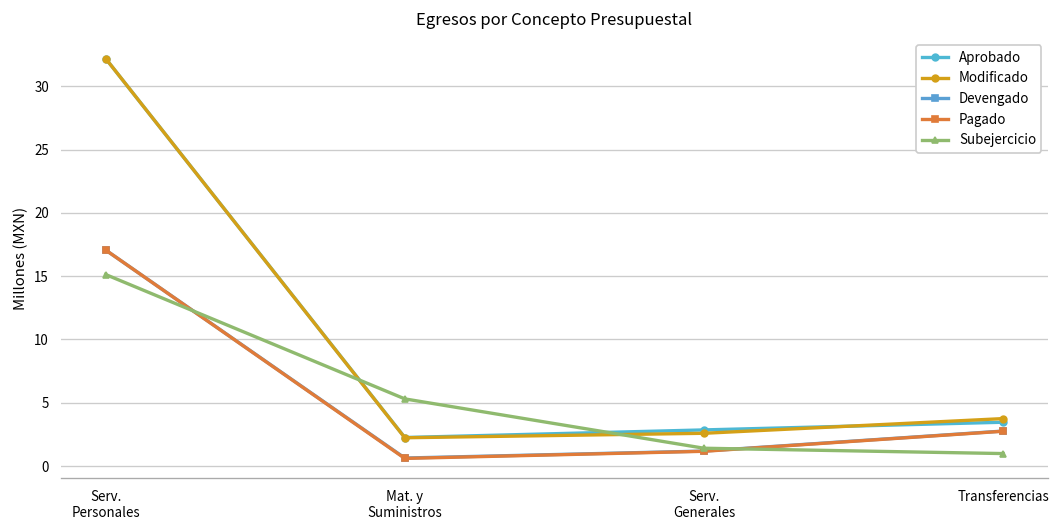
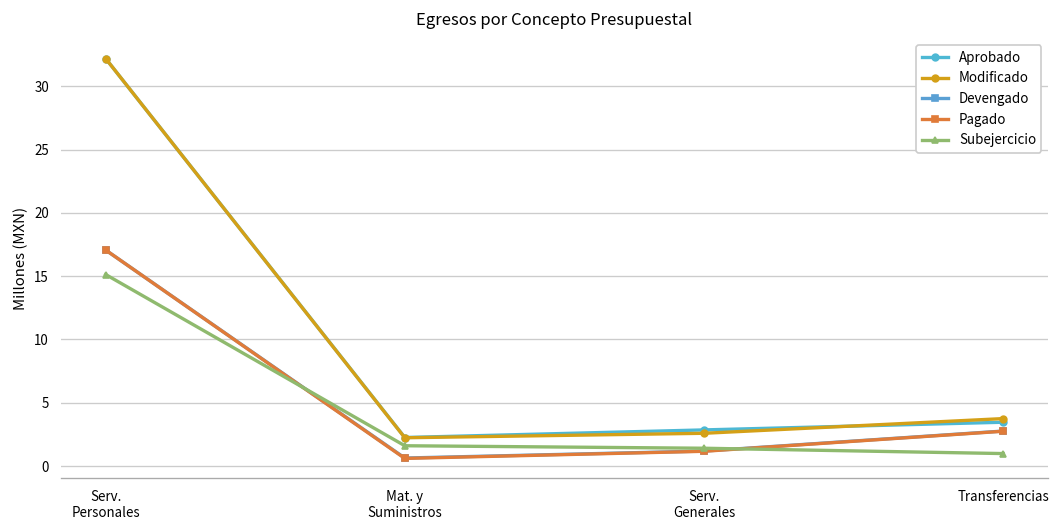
  {
    "Aprobado": {
      "Serv. Generales": 2.9,
      "Transferencias": 3.5
    },
    "Subejercicio": {
      "Serv. Personales": 15.1,
-     "Mat. y Suministros": 5.3,
+     "Mat. y Suministros": 1.6,
      "Transferencias": 1.0
    }
  }
